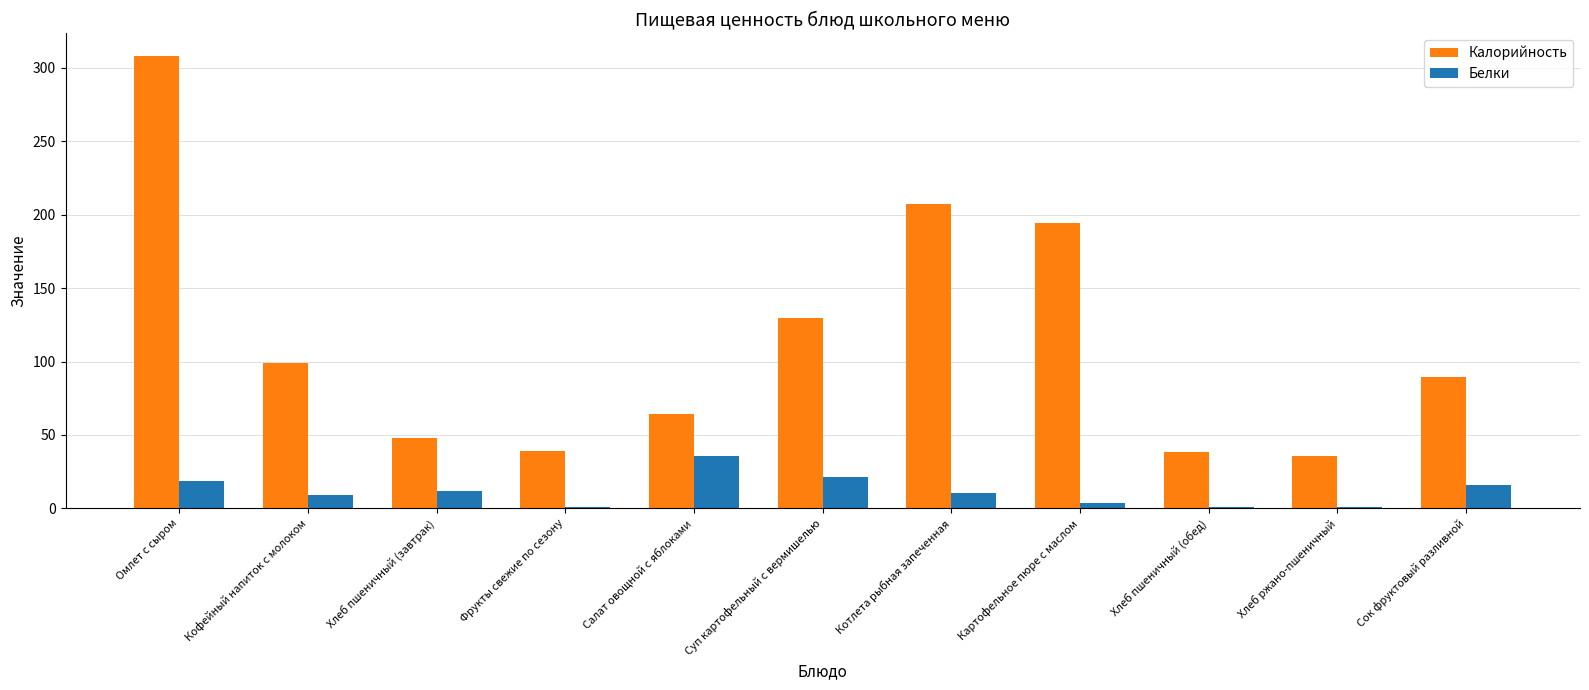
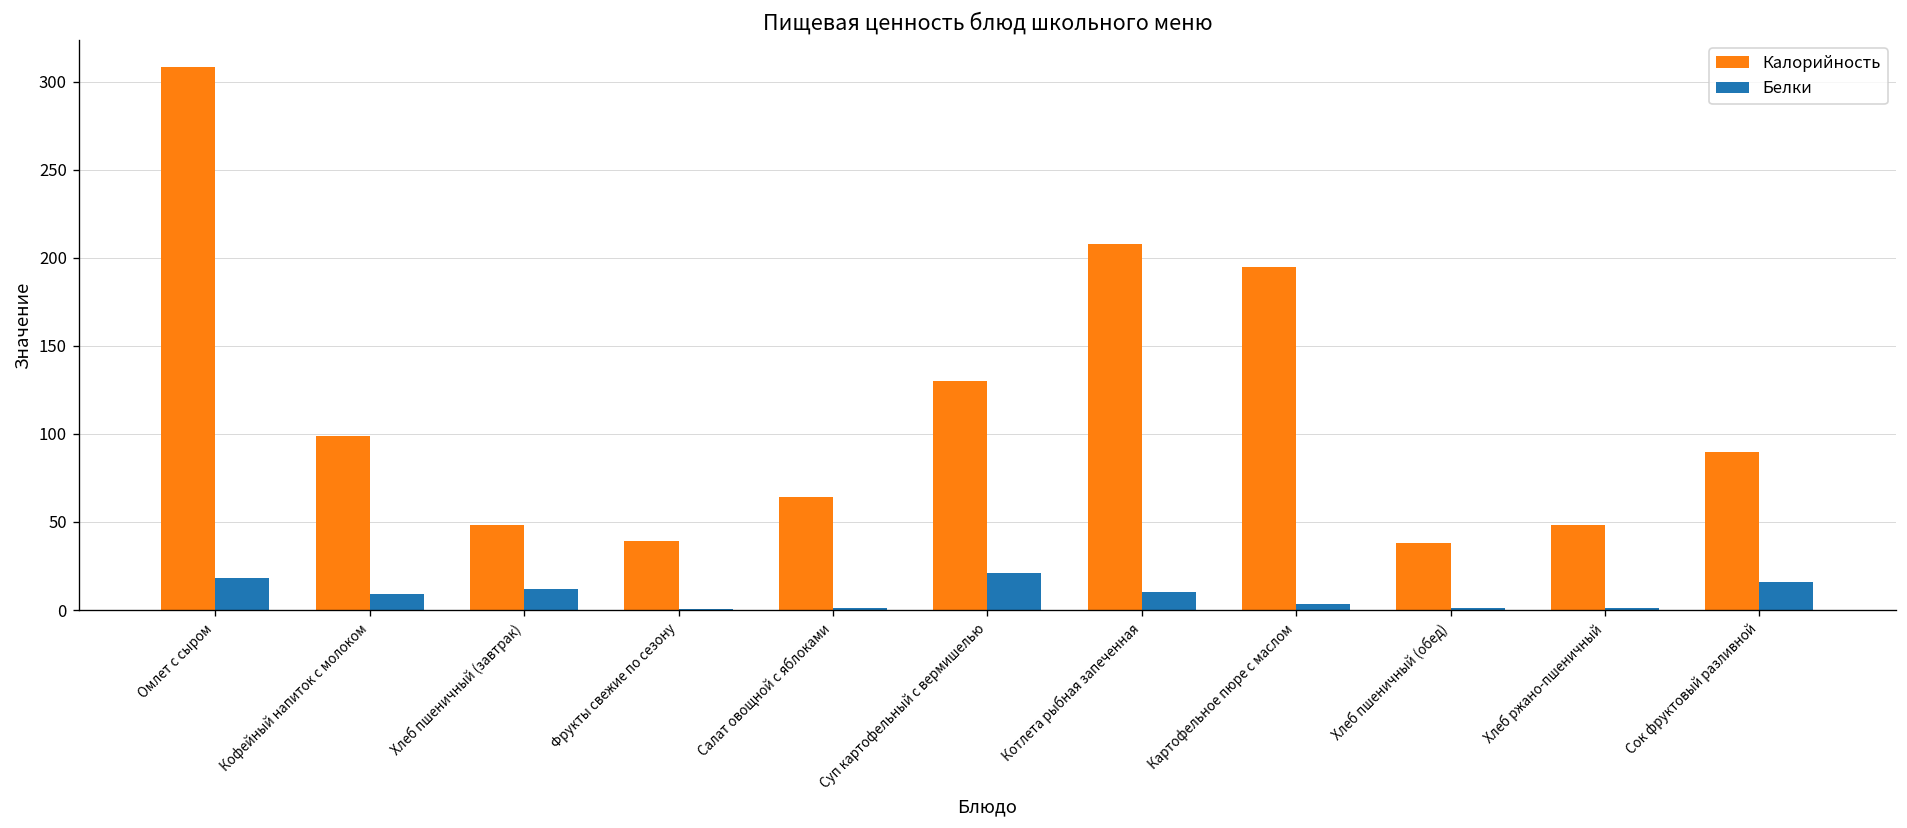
  {
    "Калорийность": {
      "Омлет с сыром": 308,
      "Кофейный напиток с молоком": 99,
      "Хлеб пшеничный (завтрак)": 48,
      "Фрукты свежие по сезону": 39,
      "Салат овощной с яблоками": 64,
      "Суп картофельный с вермишелью": 130,
      "Котлета рыбная запеченная": 208,
      "Картофельное пюре с маслом": 195,
      "Хлеб пшеничный (обед)": 38,
-     "Хлеб ржано-пшеничный": 36,
+     "Хлеб ржано-пшеничный": 48,
      "Сок фруктовый разливной": 90
    },
    "Белки": {
      "Омлет с сыром": 18,
      "Кофейный напиток с молоком": 9,
      "Хлеб пшеничный (завтрак)": 12,
-     "Салат овощной с яблоками": 35,
+     "Салат овощной с яблоками": 1,
      "Суп картофельный с вермишелью": 21,
      "Котлета рыбная запеченная": 10,
      "Картофельное пюре с маслом": 3,
      "Сок фруктовый разливной": 16
    }
  }
